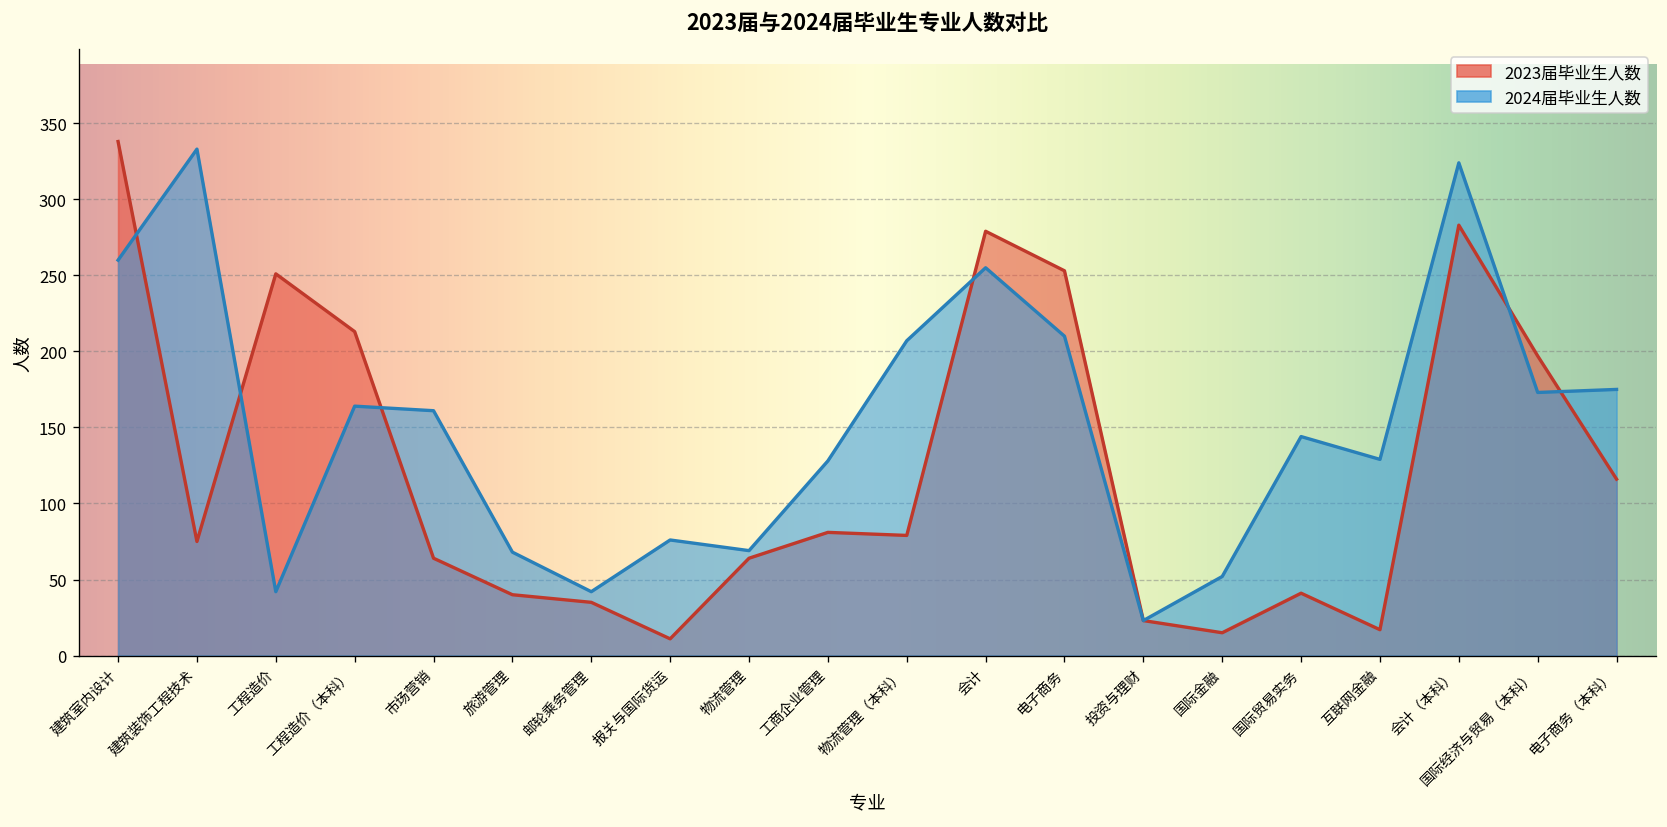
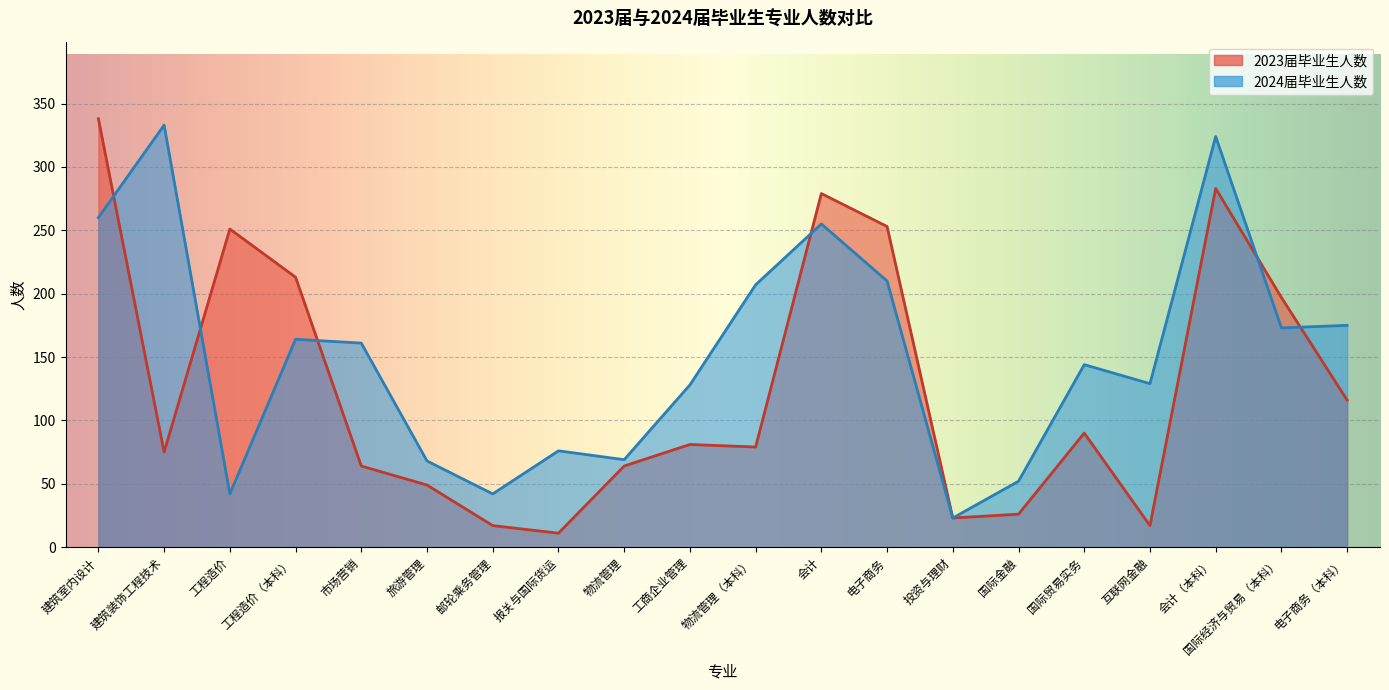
  {
    "2023届毕业生人数": {
      "建筑室内设计": 338,
      "建筑装饰工程技术": 75,
      "工程造价": 251,
      "工程造价（本科）": 213,
      "市场营销": 64,
-     "旅游管理": 40,
-     "邮轮乘务管理": 35,
+     "旅游管理": 49,
+     "邮轮乘务管理": 17,
      "报关与国际货运": 11,
      "物流管理": 64,
      "工商企业管理": 81,
      "物流管理（本科）": 79,
      "会计": 279,
      "电子商务": 253,
-     "国际金融": 15,
-     "国际贸易实务": 41,
+     "国际金融": 26,
+     "国际贸易实务": 90,
      "互联网金融": 17,
      "会计（本科）": 283,
      "国际经济与贸易（本科）": 197,
      "电子商务（本科）": 116
    },
    "2024届毕业生人数": {
      "建筑室内设计": 260,
      "建筑装饰工程技术": 333,
      "工程造价": 42,
      "工程造价（本科）": 164,
      "市场营销": 161,
      "旅游管理": 68,
      "邮轮乘务管理": 42,
      "报关与国际货运": 76,
      "物流管理": 69,
      "工商企业管理": 128,
      "物流管理（本科）": 207,
      "会计": 255,
      "电子商务": 210,
      "国际金融": 52,
      "国际贸易实务": 144,
      "互联网金融": 129,
      "会计（本科）": 324,
      "国际经济与贸易（本科）": 173,
      "电子商务（本科）": 175
    }
  }
